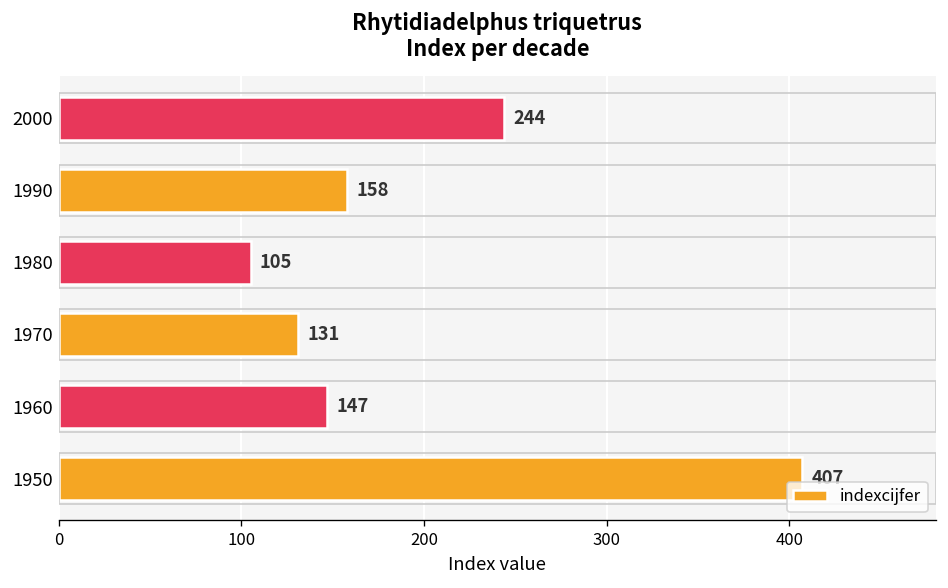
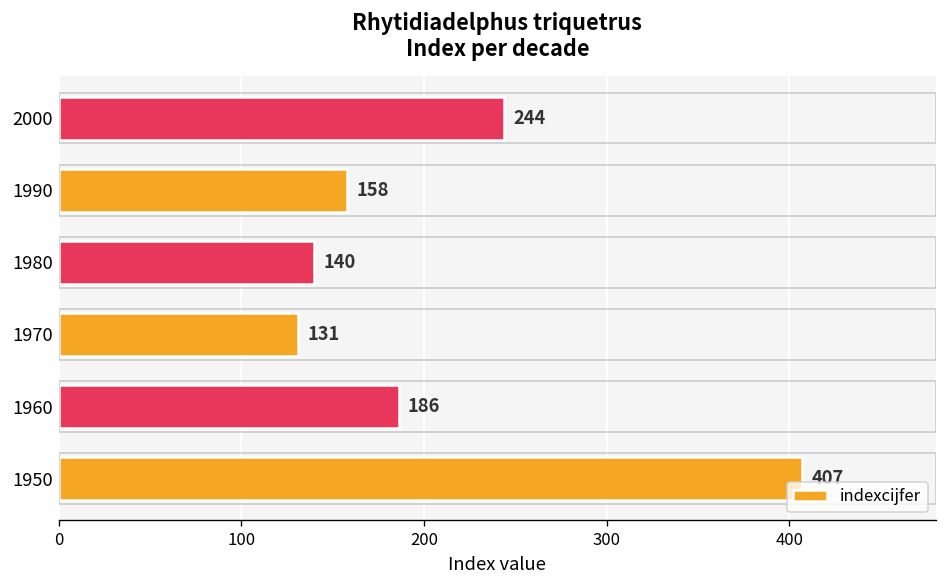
  {
    "2000": 244,
    "1990": 158,
-   "1980": 105,
+   "1980": 140,
    "1970": 131,
-   "1960": 147
+   "1960": 186
  }
